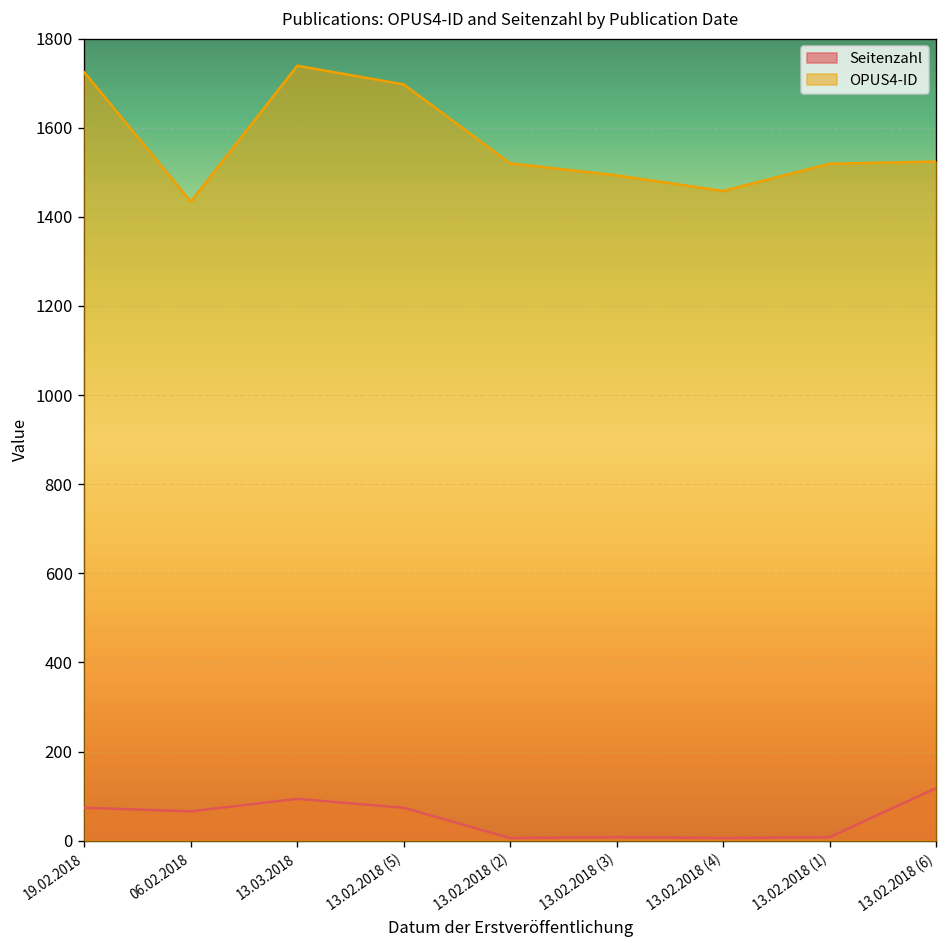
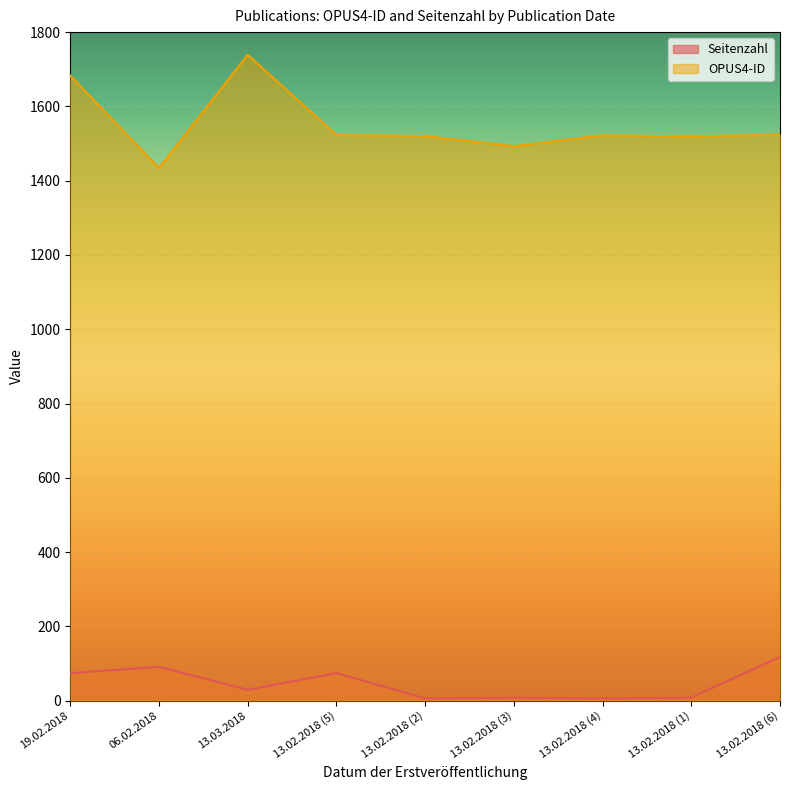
  {
    "Seitenzahl": {
      "19.02.2018": 70,
-     "06.02.2018": 70,
-     "13.03.2018": 90,
+     "06.02.2018": 90,
+     "13.03.2018": 30,
      "13.02.2018 (5)": 70,
      "13.02.2018 (2)": 10,
      "13.02.2018 (3)": 10,
      "13.02.2018 (4)": 10,
      "13.02.2018 (1)": 10,
      "13.02.2018 (6)": 120
    },
    "OPUS4-ID": {
-     "19.02.2018": 1720,
+     "19.02.2018": 1680,
      "06.02.2018": 1430,
      "13.03.2018": 1740,
-     "13.02.2018 (5)": 1700,
+     "13.02.2018 (5)": 1520,
      "13.02.2018 (2)": 1520,
      "13.02.2018 (3)": 1490,
-     "13.02.2018 (4)": 1460,
+     "13.02.2018 (4)": 1520,
      "13.02.2018 (1)": 1520,
      "13.02.2018 (6)": 1520
    }
  }
